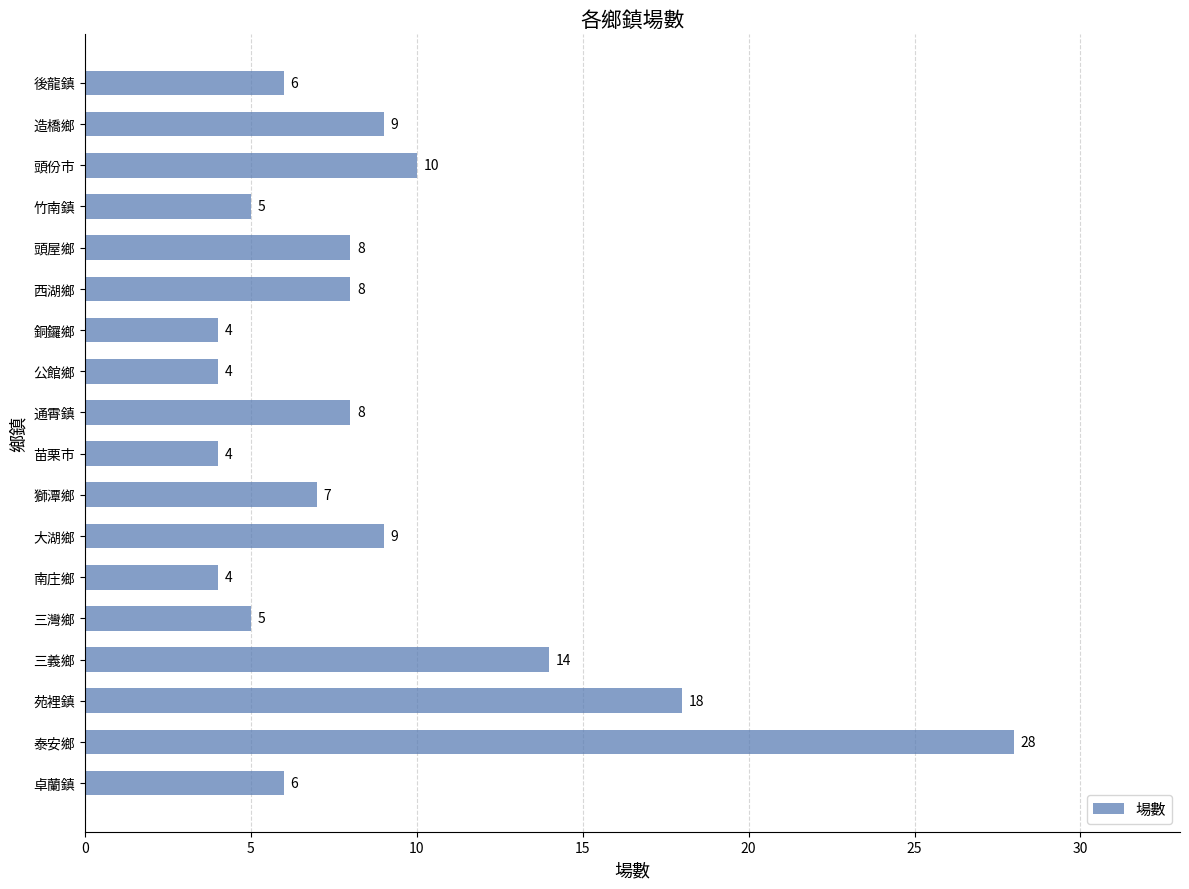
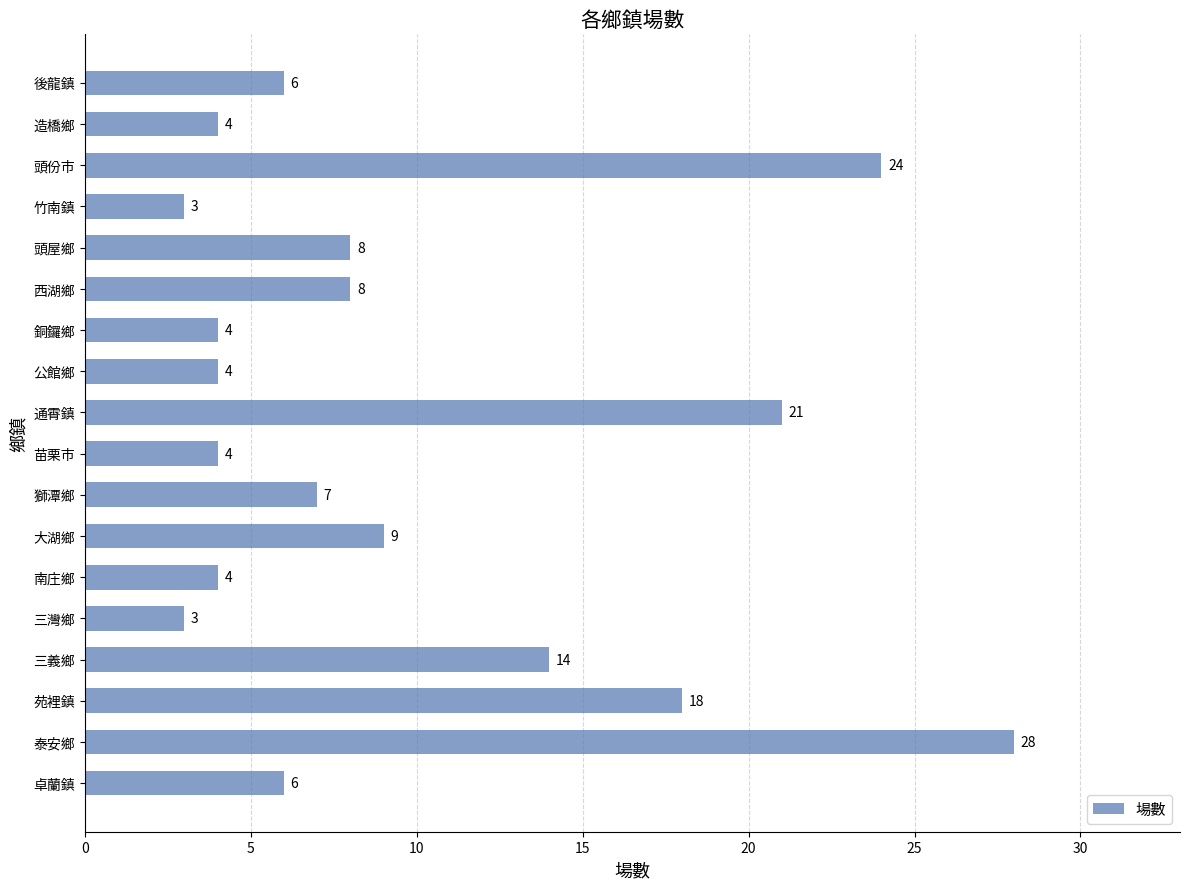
  {
    "後龍鎮": 6,
-   "造橋鄉": 9,
-   "頭份市": 10,
-   "竹南鎮": 5,
+   "造橋鄉": 4,
+   "頭份市": 24,
+   "竹南鎮": 3,
    "頭屋鄉": 8,
    "西湖鄉": 8,
    "銅鑼鄉": 4,
    "公館鄉": 4,
-   "通霄鎮": 8,
+   "通霄鎮": 21,
    "苗栗市": 4,
    "獅潭鄉": 7,
    "大湖鄉": 9,
    "南庄鄉": 4,
-   "三灣鄉": 5,
+   "三灣鄉": 3,
    "三義鄉": 14,
    "苑裡鎮": 18,
    "泰安鄉": 28,
    "卓蘭鎮": 6
  }
